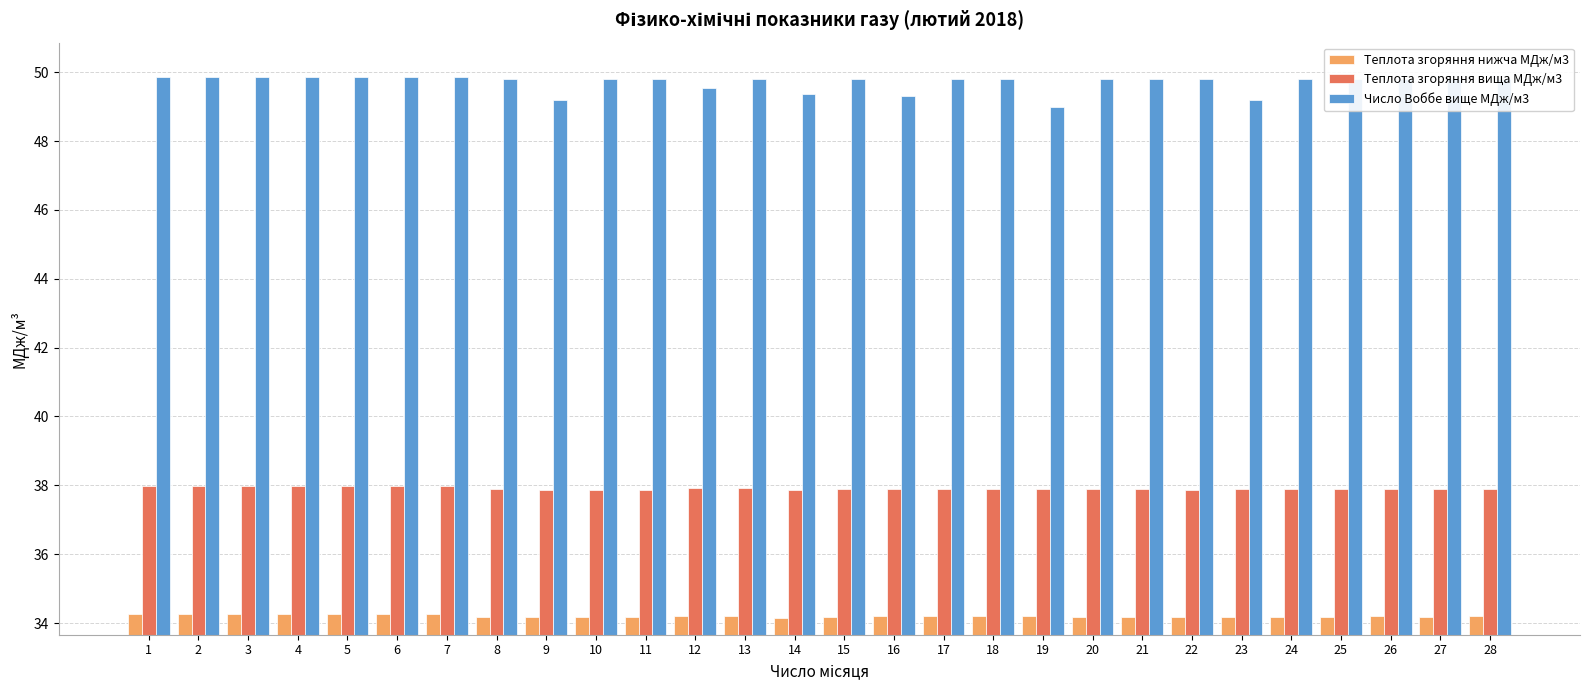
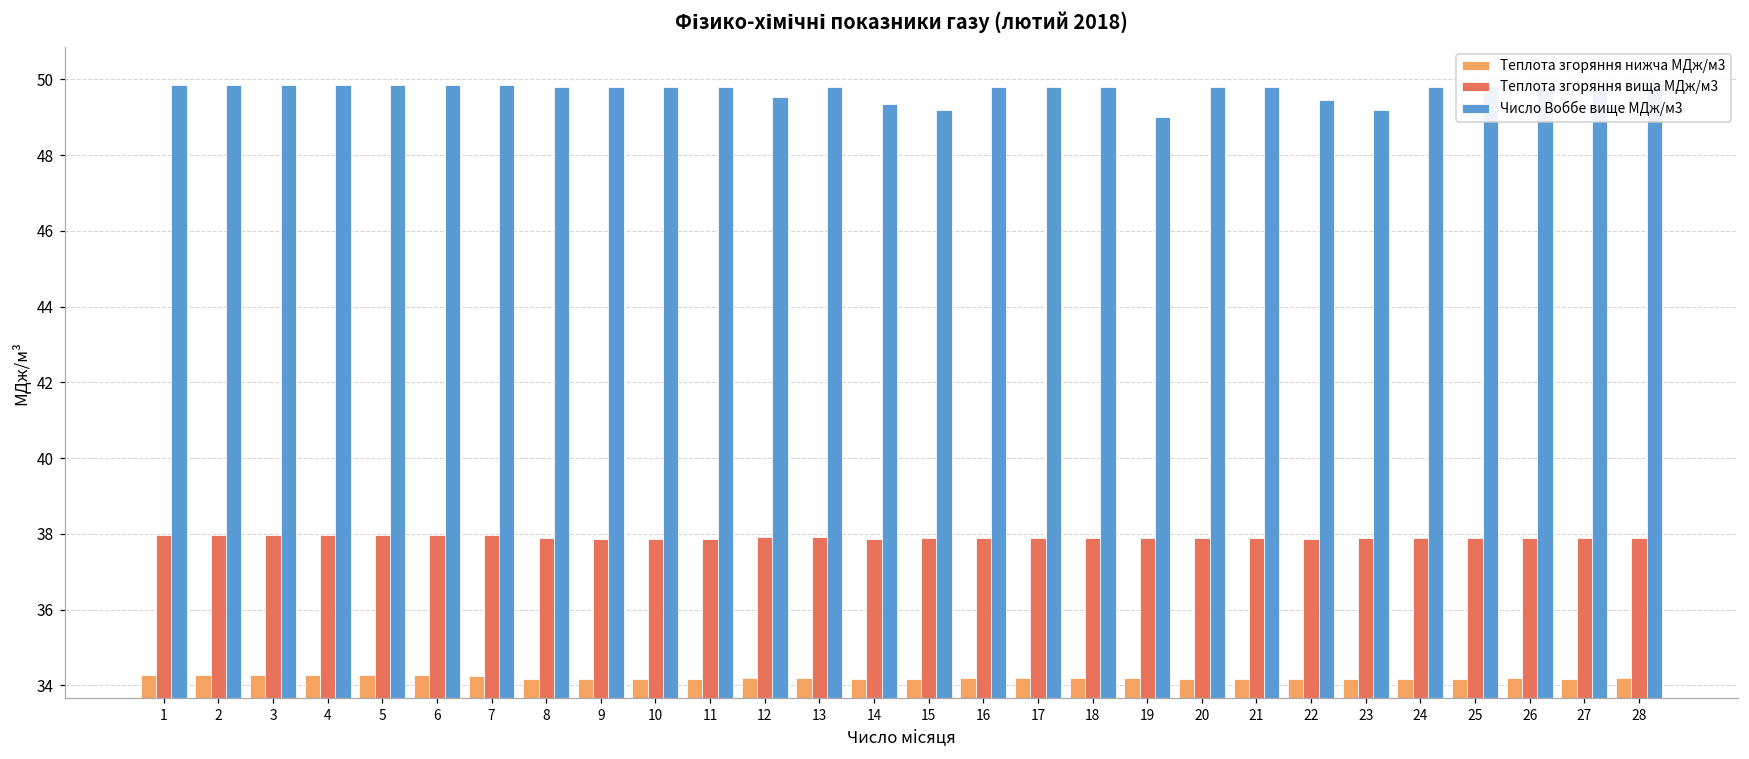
  {
    "Число Воббе вище МДж/м3": {
      "1": 49.9,
      "2": 49.9,
      "3": 49.9,
      "4": 49.9,
      "5": 49.9,
      "6": 49.9,
      "7": 49.9,
      "8": 49.8,
-     "9": 49.2,
+     "9": 49.8,
      "10": 49.8,
      "11": 49.8,
      "12": 49.6,
      "13": 49.8,
      "14": 49.4,
-     "15": 49.8,
-     "16": 49.3,
+     "15": 49.2,
+     "16": 49.8,
      "17": 49.8,
      "18": 49.8,
      "19": 49.0,
      "20": 49.8,
      "21": 49.8,
-     "22": 49.8,
+     "22": 49.5,
      "23": 49.2,
      "24": 49.8
    }
  }
